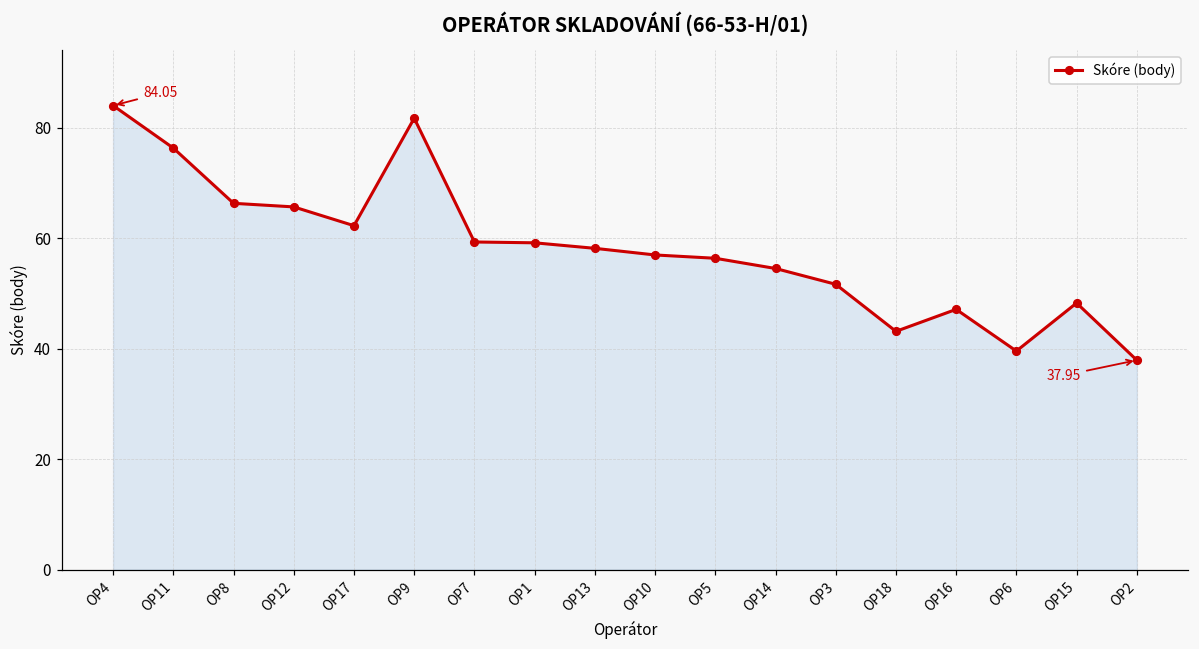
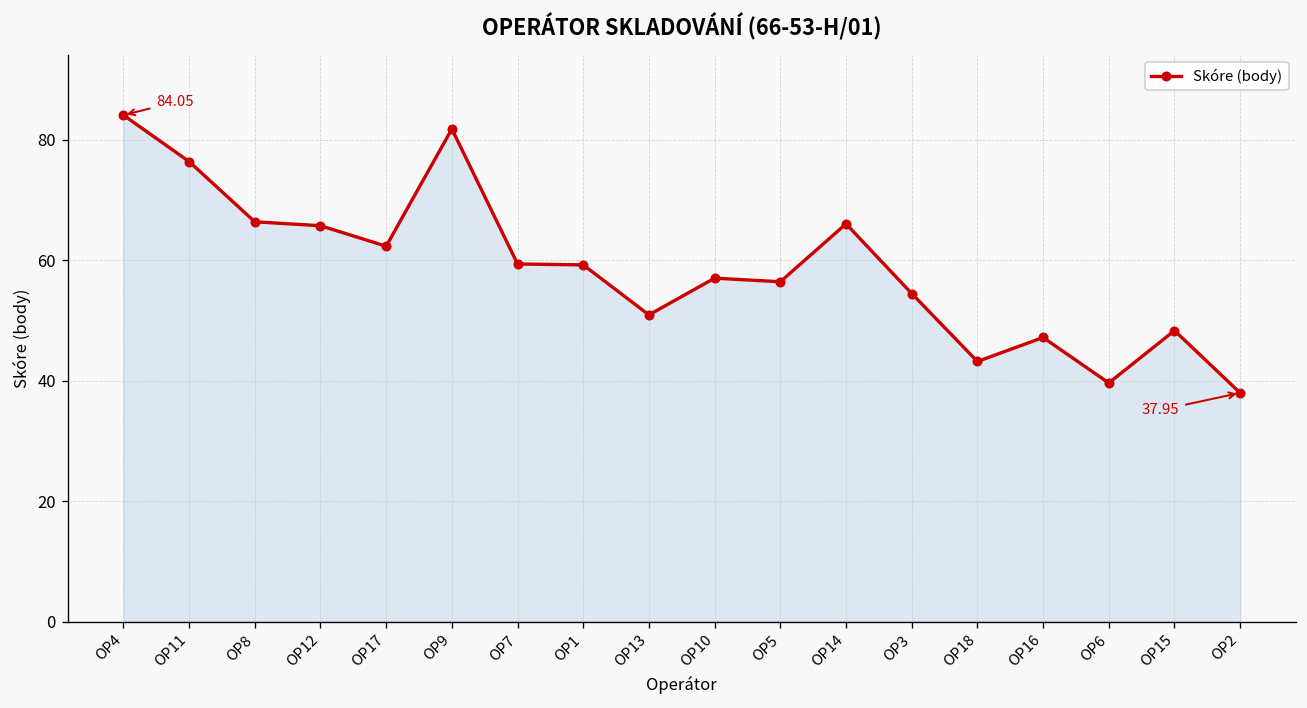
  {
    "OP11": 76,
    "OP8": 66,
    "OP12": 66,
    "OP17": 62,
    "OP9": 82,
    "OP7": 59,
    "OP1": 59,
-   "OP13": 58,
+   "OP13": 51,
    "OP10": 57,
    "OP5": 56,
-   "OP14": 55,
-   "OP3": 52,
+   "OP14": 66,
+   "OP3": 54,
    "OP18": 43,
    "OP16": 47,
    "OP6": 40,
    "OP15": 48
  }
